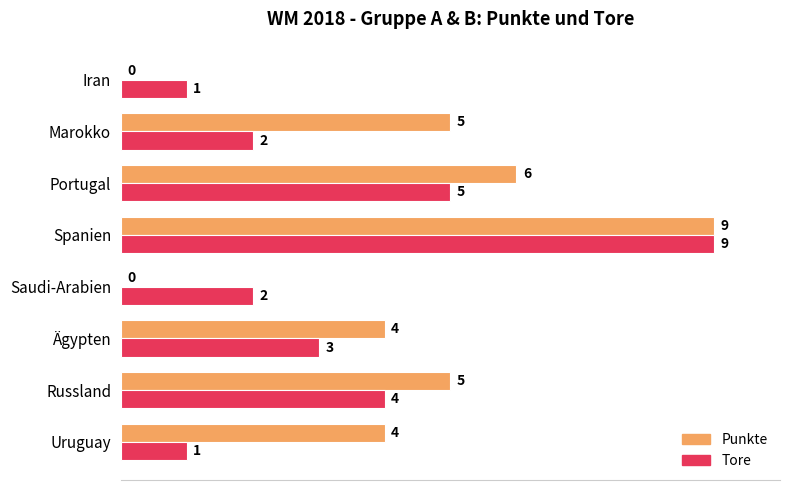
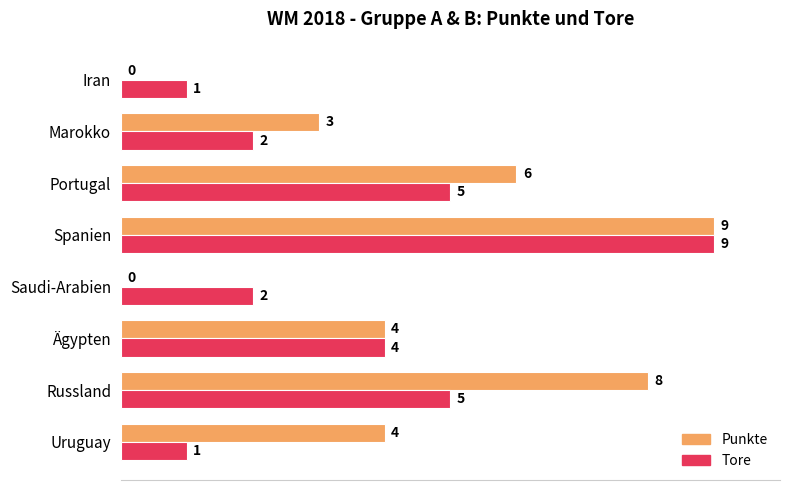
  {
    "Punkte": {
      "Iran": 0,
-     "Marokko": 5,
+     "Marokko": 3,
      "Portugal": 6,
      "Spanien": 9,
      "Saudi-Arabien": 0,
      "Ägypten": 4,
-     "Russland": 5,
+     "Russland": 8,
      "Uruguay": 4
    },
    "Tore": {
      "Iran": 1,
      "Marokko": 2,
      "Portugal": 5,
      "Spanien": 9,
      "Saudi-Arabien": 2,
-     "Ägypten": 3,
-     "Russland": 4,
+     "Ägypten": 4,
+     "Russland": 5,
      "Uruguay": 1
    }
  }
